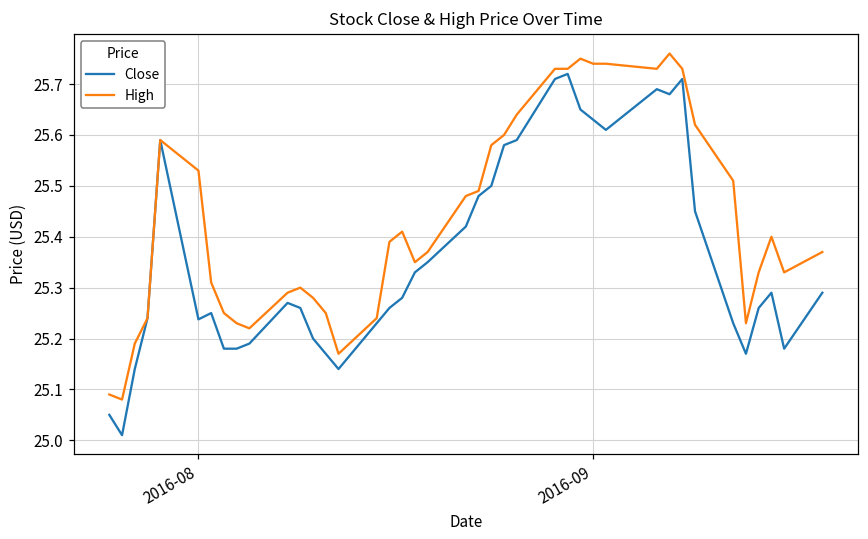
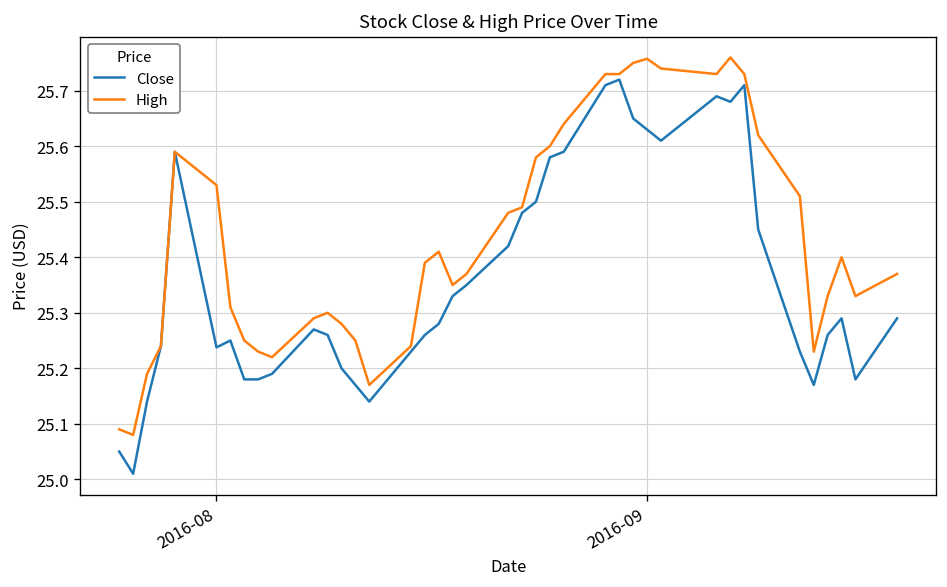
  {
    "Close": {
      "2016-08": 25.24,
      "2016-09": 25.63
    },
    "High": {
      "2016-08": 25.53,
-     "2016-09": 25.74
+     "2016-09": 25.76
    }
  }
